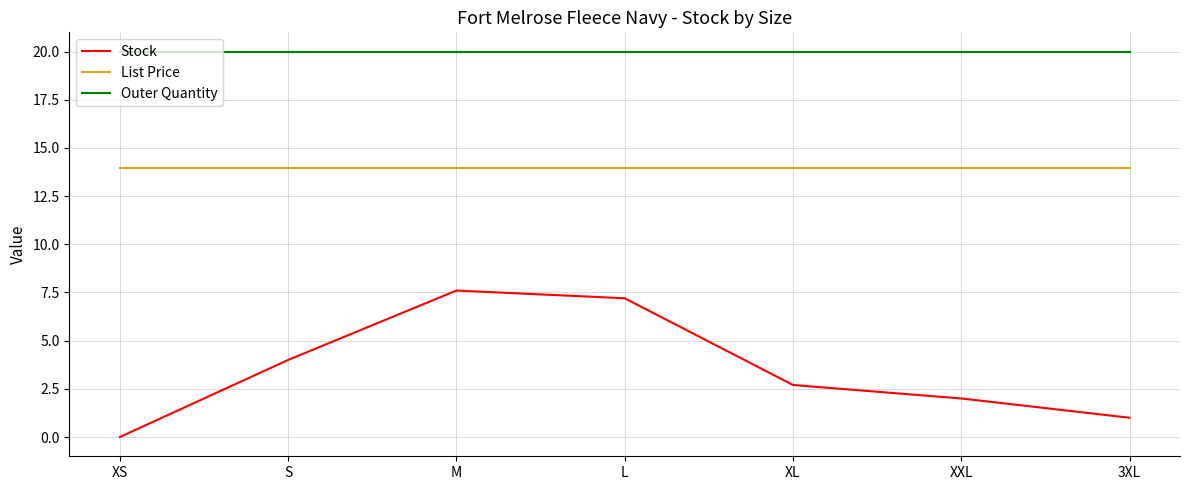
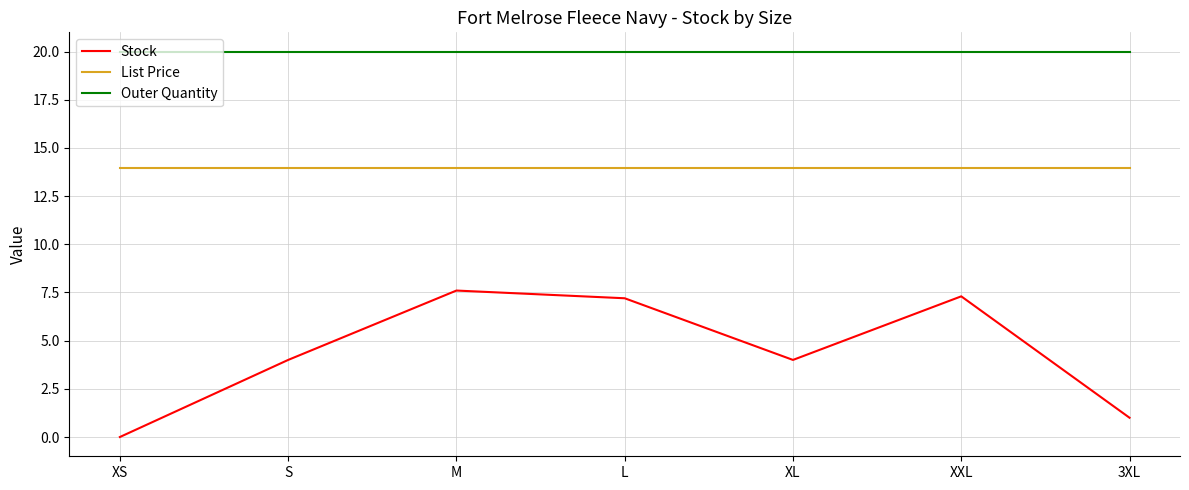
  {
    "Stock": {
      "XS": 0.0,
      "S": 4.0,
      "M": 7.6,
      "L": 7.2,
-     "XL": 2.7,
-     "XXL": 2.0,
+     "XL": 4.0,
+     "XXL": 7.3,
      "3XL": 1.0
    },
    "List Price": {
      "XS": 14.0,
      "S": 14.0,
      "M": 14.0,
      "L": 14.0,
      "XL": 14.0,
      "XXL": 14.0,
      "3XL": 14.0
    },
    "Outer Quantity": {
      "S": 20.0,
      "M": 20.0,
      "L": 20.0,
      "XL": 20.0,
      "XXL": 20.0,
      "3XL": 20.0
    }
  }
